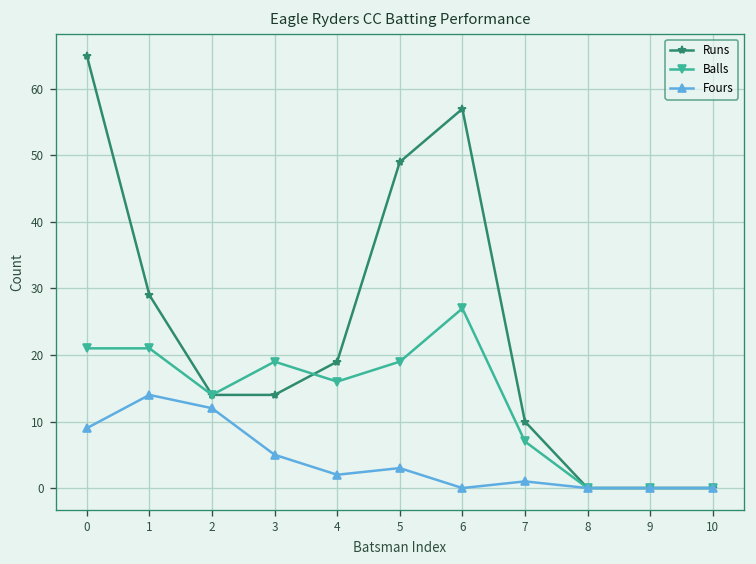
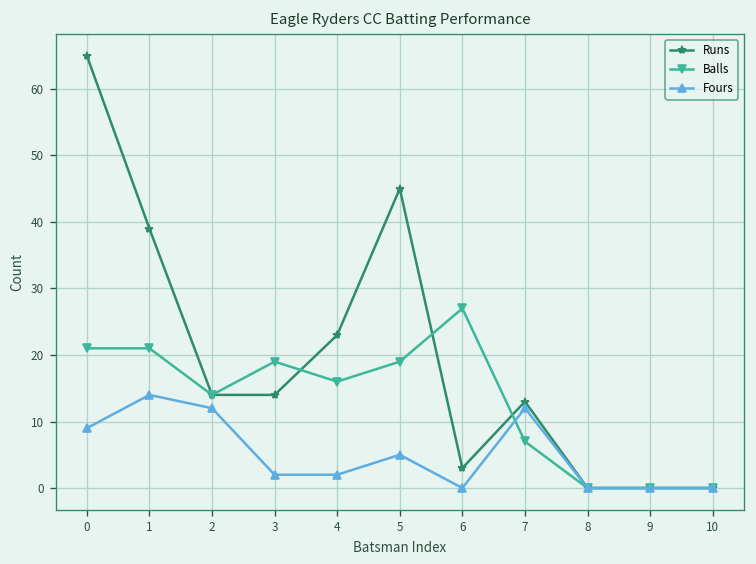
  {
    "Runs": {
      "0": 65,
-     "1": 29,
+     "1": 39,
      "3": 14,
-     "4": 19,
-     "5": 49,
-     "6": 57,
-     "7": 10
+     "4": 23,
+     "5": 45,
+     "6": 3,
+     "7": 13
    },
    "Balls": {
      "0": 21,
      "1": 21,
      "3": 19,
      "4": 16,
      "5": 19,
      "6": 27,
      "7": 7
    },
    "Fours": {
      "0": 9,
      "1": 14,
      "2": 12,
-     "3": 5,
+     "3": 2,
      "4": 2,
-     "5": 3,
+     "5": 5,
      "6": 0,
-     "7": 1
+     "7": 12
    }
  }
